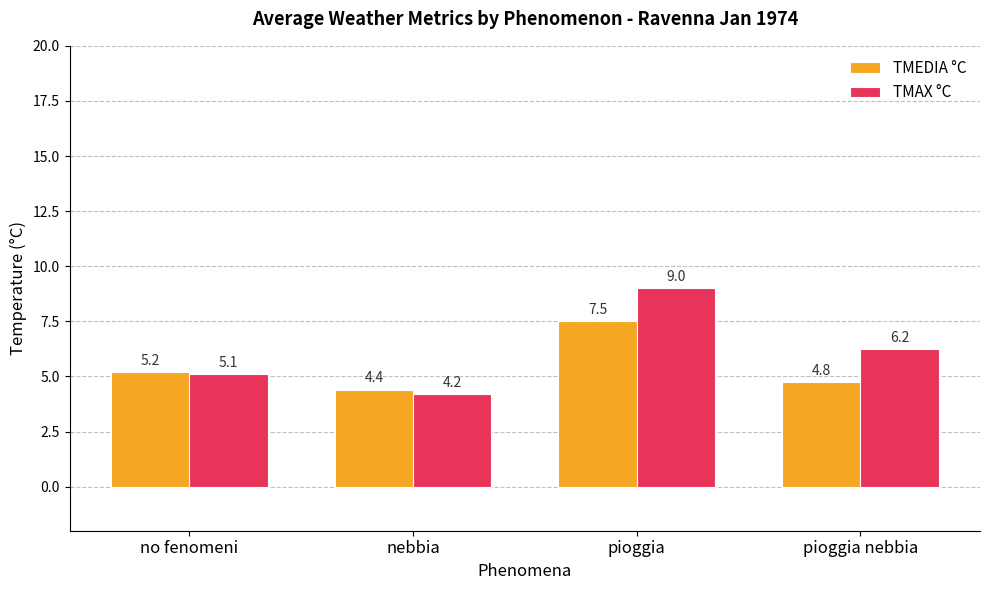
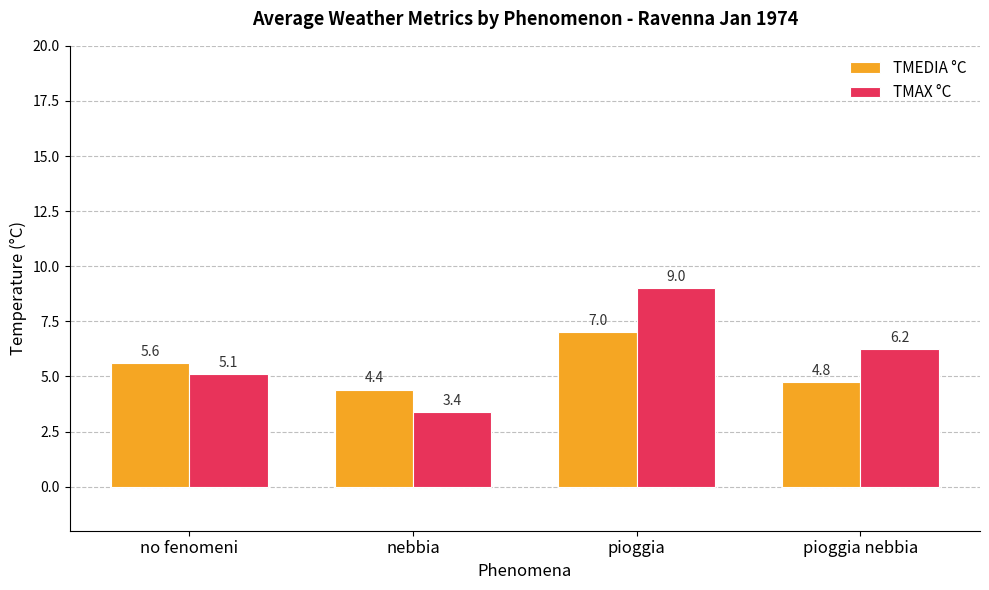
  {
    "TMEDIA °C": {
-     "no fenomeni": 5.2,
+     "no fenomeni": 5.6,
      "nebbia": 4.4,
-     "pioggia": 7.5,
+     "pioggia": 7.0,
      "pioggia nebbia": 4.8
    },
    "TMAX °C": {
      "no fenomeni": 5.1,
-     "nebbia": 4.2,
+     "nebbia": 3.4,
      "pioggia": 9.0,
      "pioggia nebbia": 6.2
    }
  }
